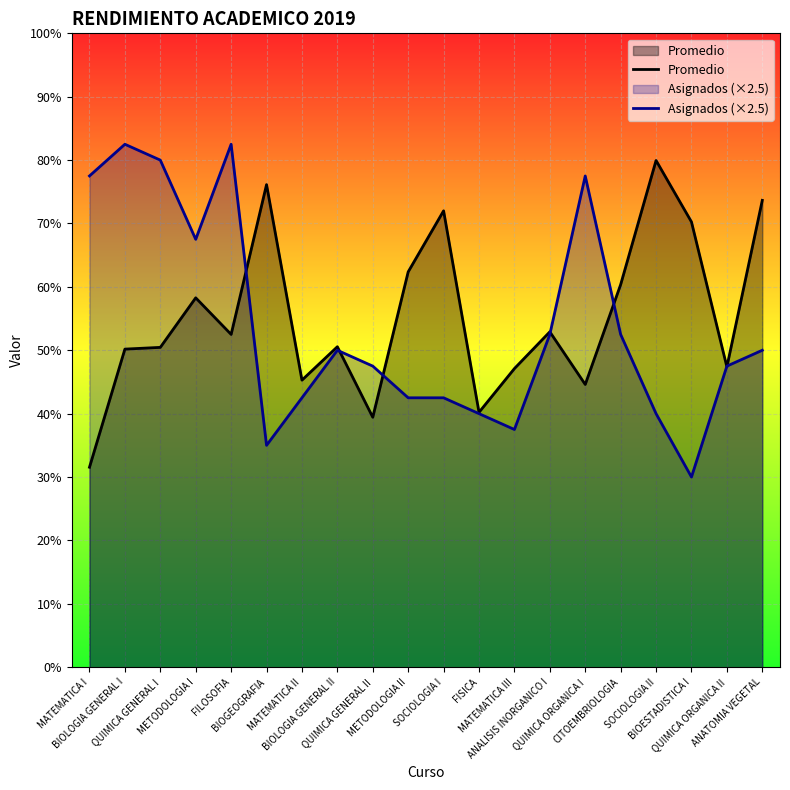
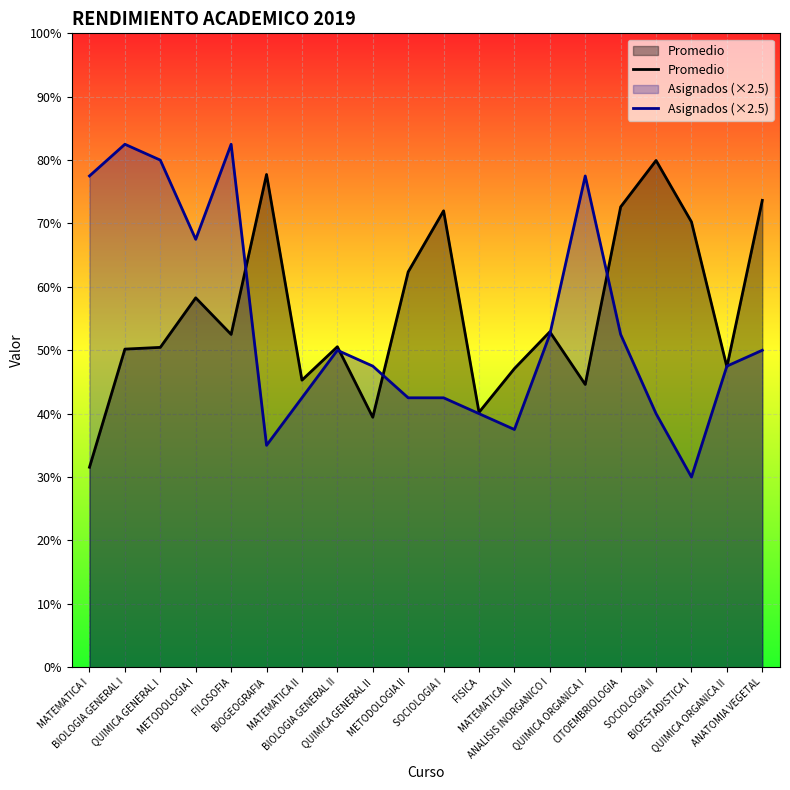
  {
    "Promedio": {
      "MATEMATICA I": "32%",
      "BIOLOGIA GENERAL I": "50%",
      "QUIMICA GENERAL I": "50%",
      "METODOLOGIA I": "58%",
      "FILOSOFIA": "53%",
-     "BIOGEOGRAFIA": "76%",
+     "BIOGEOGRAFIA": "78%",
      "MATEMATICA II": "45%",
      "BIOLOGIA GENERAL II": "51%",
      "QUIMICA GENERAL II": "39%",
      "METODOLOGIA II": "62%",
      "SOCIOLOGIA I": "72%",
      "MATEMATICA III": "47%",
      "ANALISIS INORGANICO I": "53%",
      "QUIMICA ORGANICA I": "45%",
-     "CITOEMBRIOLOGIA": "60%",
+     "CITOEMBRIOLOGIA": "73%",
      "SOCIOLOGIA II": "80%",
      "BIOESTADISTICA I": "70%",
      "ANATOMIA VEGETAL": "74%"
    },
    "Asignados (×2.5)": {
      "MATEMATICA I": "78%",
      "BIOLOGIA GENERAL I": "83%",
      "QUIMICA GENERAL I": "80%",
      "METODOLOGIA I": "68%",
      "FILOSOFIA": "83%",
      "BIOGEOGRAFIA": "35%",
      "MATEMATICA II": "43%",
      "BIOLOGIA GENERAL II": "50%",
      "QUIMICA GENERAL II": "48%",
      "METODOLOGIA II": "43%",
      "SOCIOLOGIA I": "43%",
      "MATEMATICA III": "38%",
      "ANALISIS INORGANICO I": "53%",
      "QUIMICA ORGANICA I": "78%",
      "CITOEMBRIOLOGIA": "53%",
      "SOCIOLOGIA II": "40%",
      "BIOESTADISTICA I": "30%",
      "ANATOMIA VEGETAL": "50%"
    }
  }
